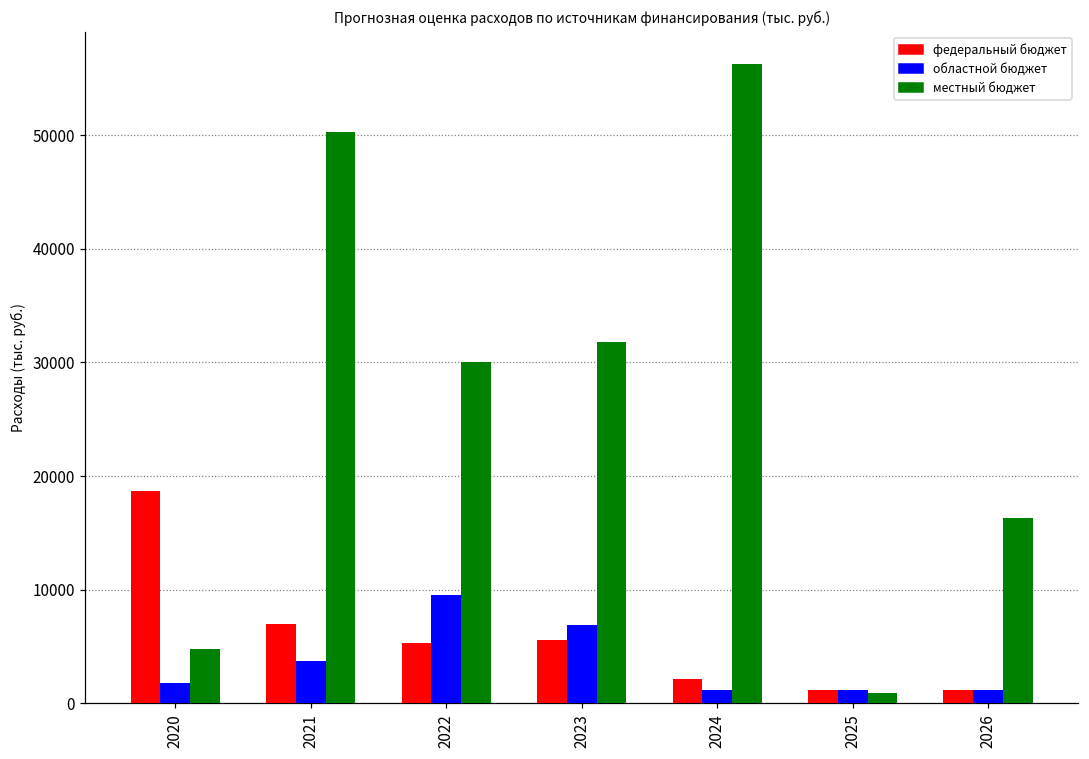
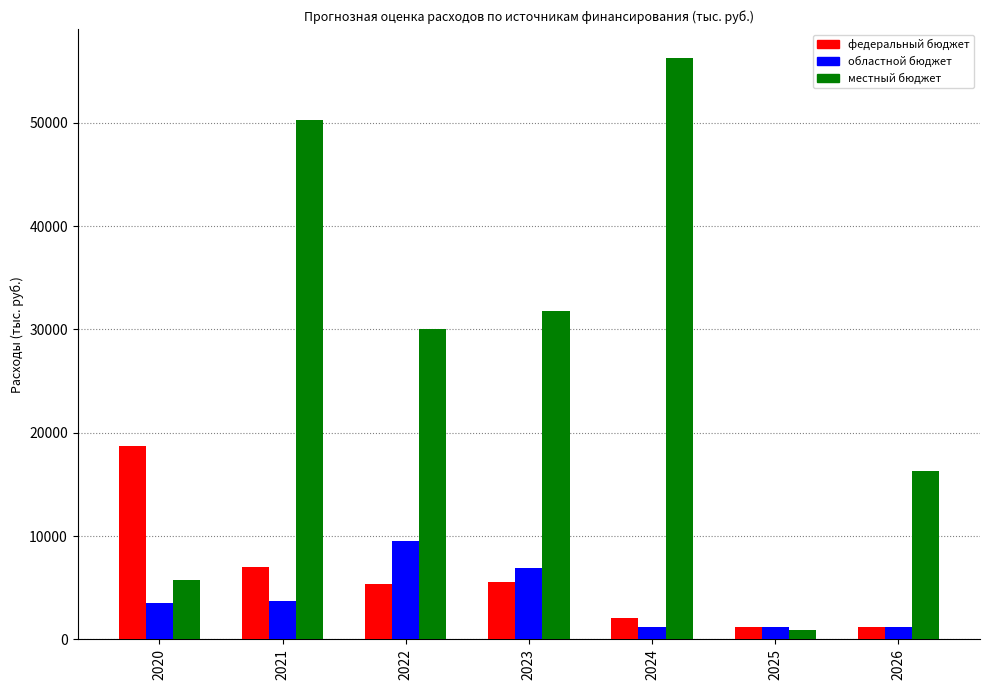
  {
    "федеральный бюджет": {
      "2020": 18700,
      "2021": 7000,
      "2022": 5300,
      "2023": 5500,
      "2024": 2100,
      "2025": 1200,
      "2026": 1200
    },
    "областной бюджет": {
-     "2020": 1800,
+     "2020": 3500,
      "2021": 3700,
      "2022": 9500,
      "2023": 6900,
      "2024": 1200,
      "2025": 1200,
      "2026": 1200
    },
    "местный бюджет": {
-     "2020": 4800,
+     "2020": 5800,
      "2021": 50300,
      "2022": 30000,
      "2023": 31800,
      "2024": 56300,
      "2025": 900,
      "2026": 16300
    }
  }
